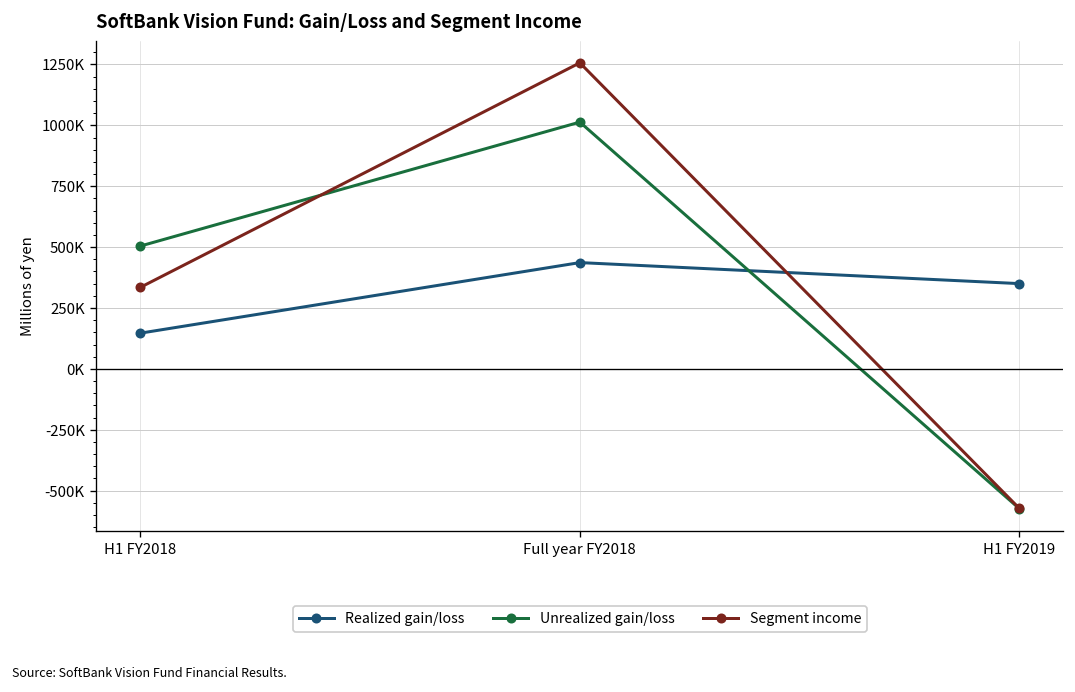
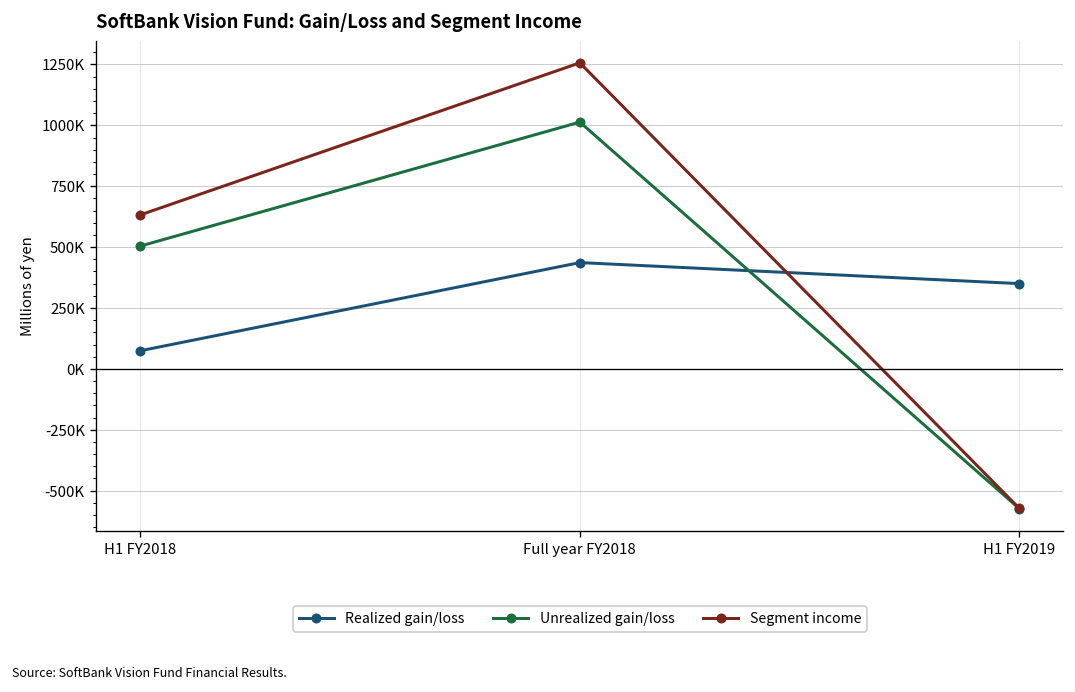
  {
    "Realized gain/loss": {
-     "H1 FY2018": 150000,
+     "H1 FY2018": 70000,
      "Full year FY2018": 440000,
      "H1 FY2019": 350000
    },
    "Unrealized gain/loss": {
      "H1 FY2018": 500000,
      "Full year FY2018": 1010000
    },
    "Segment income": {
-     "H1 FY2018": 330000,
+     "H1 FY2018": 630000,
      "Full year FY2018": 1260000
    }
  }
